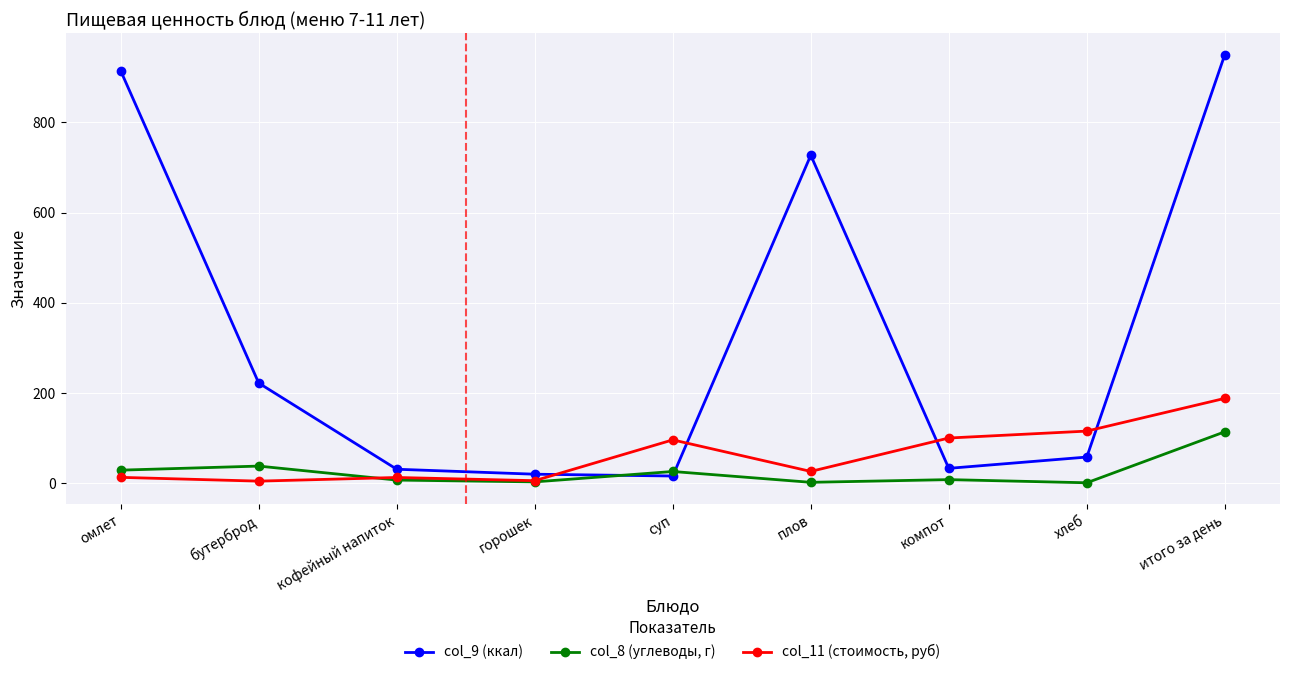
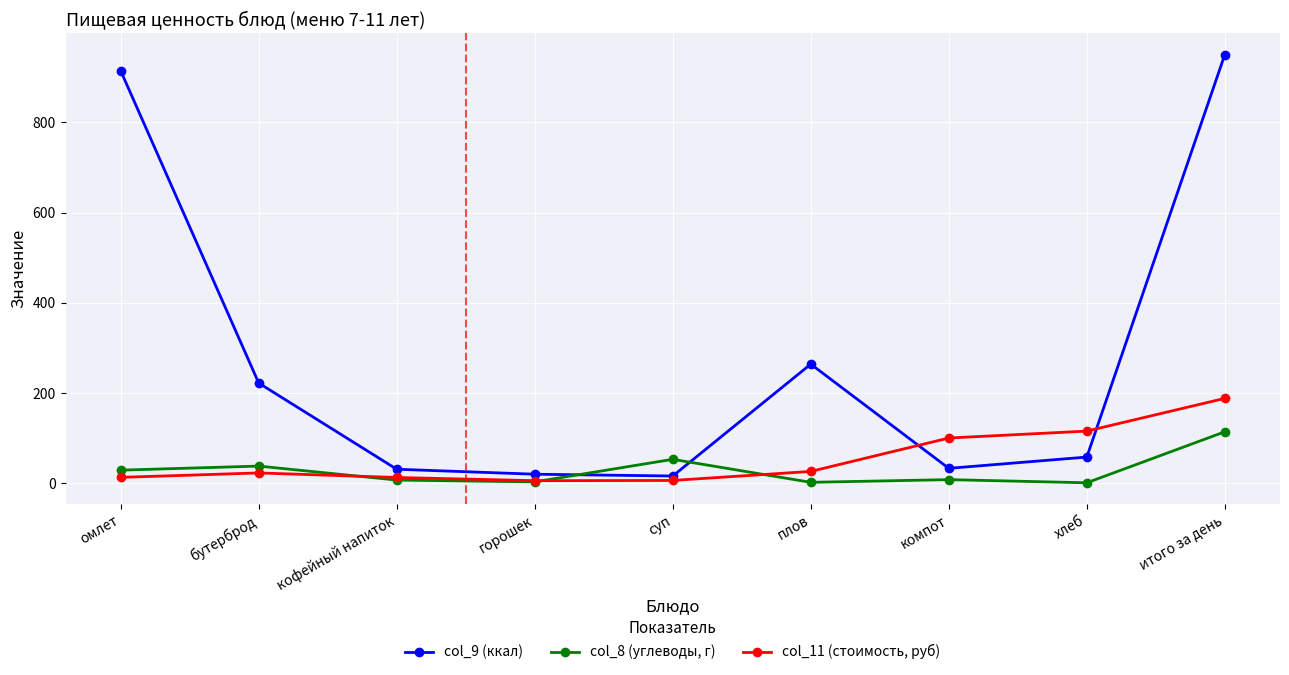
  {
    "col_9 (ккал)": {
      "омлет": 910,
      "бутерброд": 220,
      "кофейный напиток": 30,
      "горошек": 20,
      "суп": 20,
-     "плов": 730,
+     "плов": 260,
      "компот": 30,
      "хлеб": 60,
      "итого за день": 950
    },
    "col_8 (углеводы, г)": {
      "омлет": 30,
      "бутерброд": 40,
      "кофейный напиток": 10,
-     "суп": 30,
+     "суп": 50,
      "плов": 0,
      "компот": 10,
      "хлеб": 0,
      "итого за день": 110
    },
    "col_11 (стоимость, руб)": {
      "омлет": 10,
-     "бутерброд": 0,
+     "бутерброд": 20,
      "кофейный напиток": 10,
-     "суп": 100,
+     "суп": 10,
      "плов": 30,
      "компот": 100,
      "хлеб": 120,
      "итого за день": 190
    }
  }
